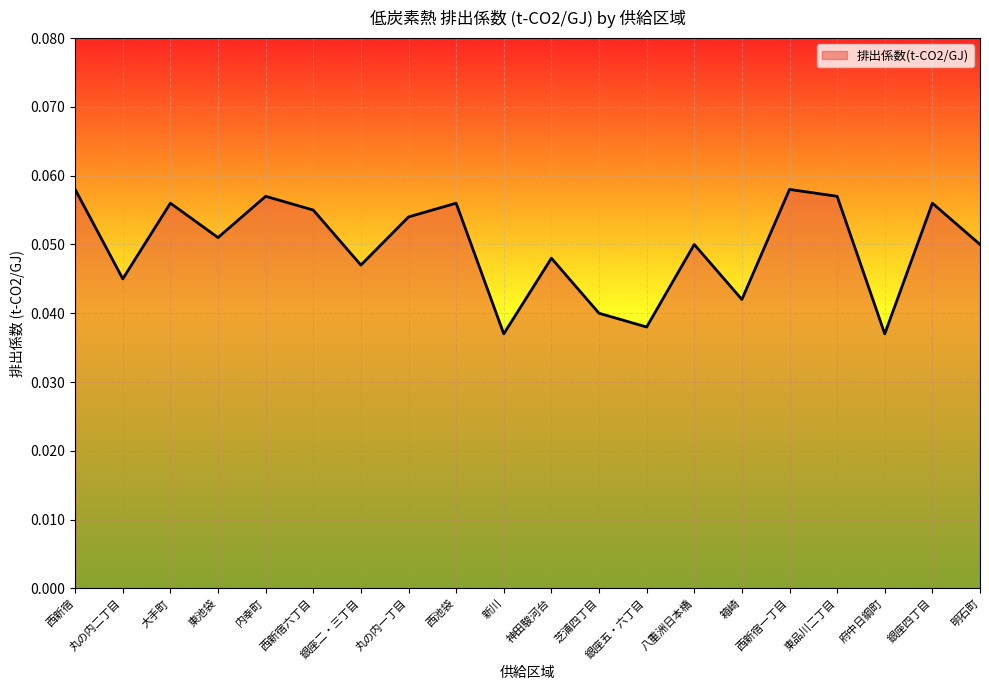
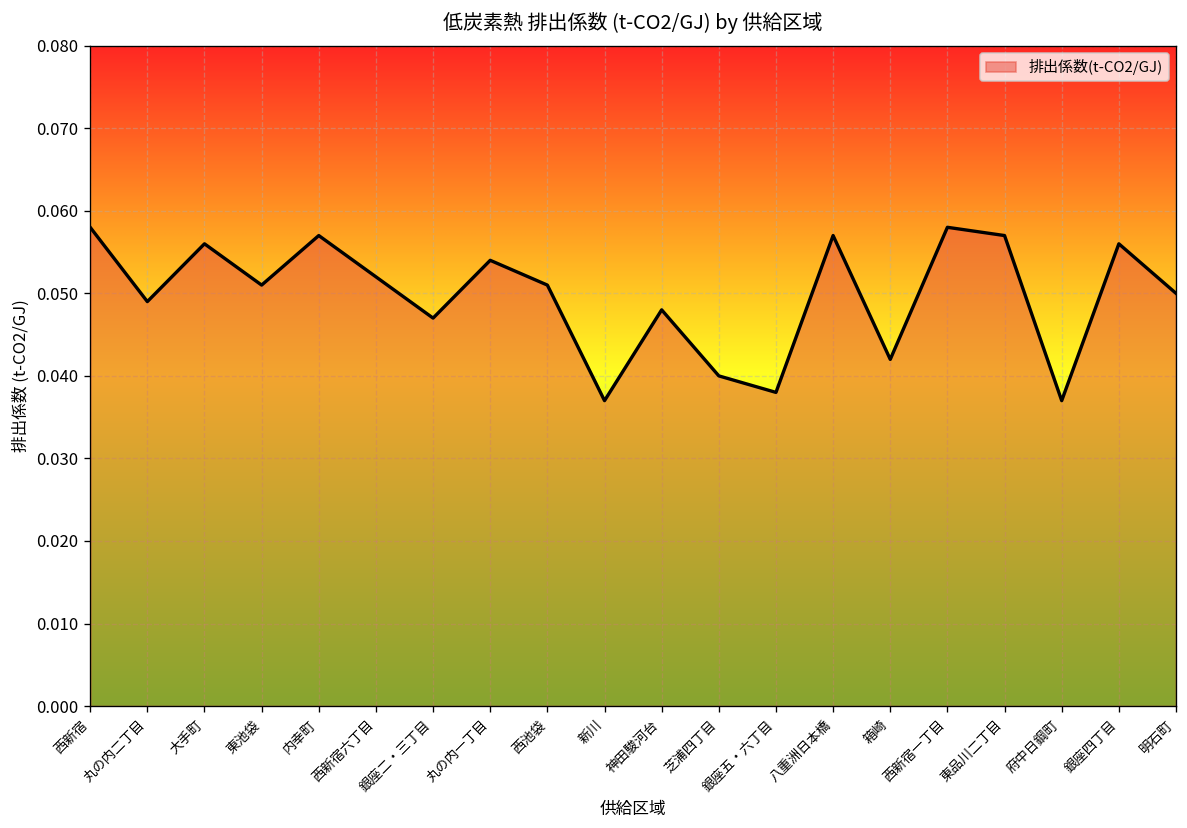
  {
    "西新宿": 0.058,
-   "丸の内二丁目": 0.045,
+   "丸の内二丁目": 0.049,
    "大手町": 0.056,
    "東池袋": 0.051,
    "内幸町": 0.057,
-   "西新宿六丁目": 0.055,
+   "西新宿六丁目": 0.052,
    "銀座二・三丁目": 0.047,
    "丸の内一丁目": 0.054,
-   "西池袋": 0.056,
+   "西池袋": 0.051,
    "新川": 0.037,
    "神田駿河台": 0.048,
    "芝浦四丁目": 0.040,
    "銀座五・六丁目": 0.038,
-   "八重洲日本橋": 0.050,
+   "八重洲日本橋": 0.057,
    "箱崎": 0.042,
    "西新宿一丁目": 0.058,
    "東品川二丁目": 0.057,
    "府中日鋼町": 0.037,
    "銀座四丁目": 0.056,
    "明石町": 0.050
  }
